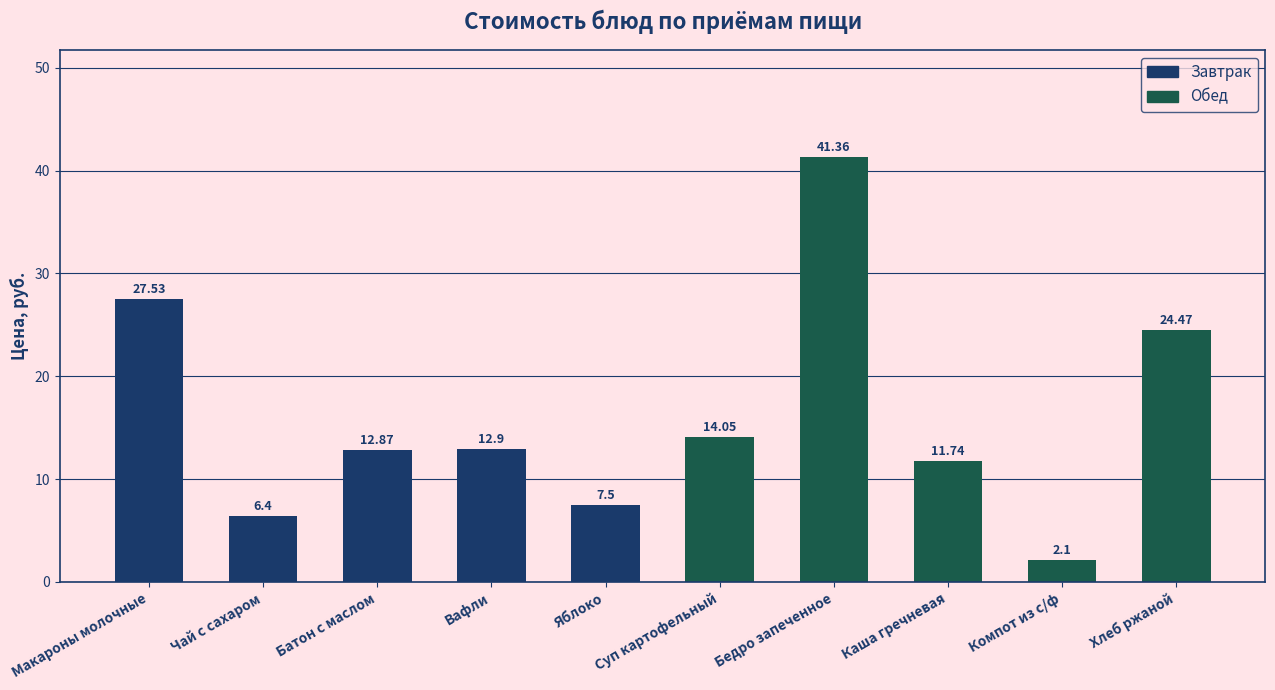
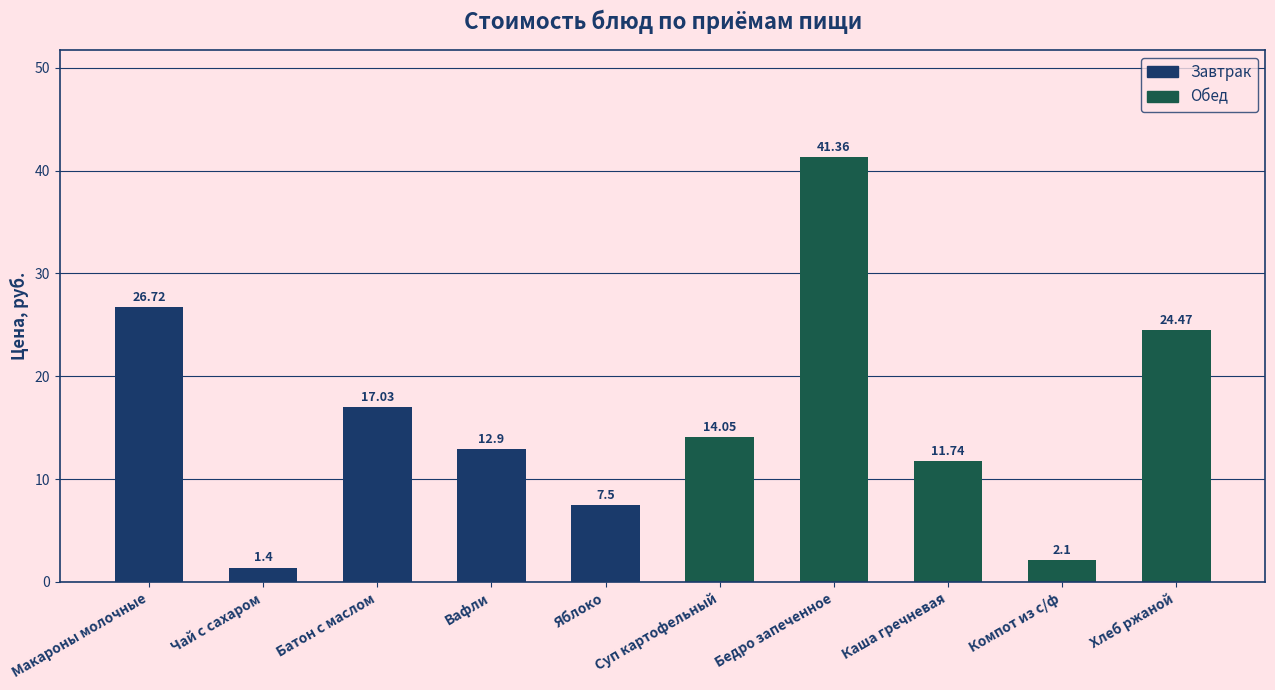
  {
-   "Макароны молочные": 27.53,
-   "Чай с сахаром": 6.4,
-   "Батон с маслом": 12.87,
+   "Макароны молочные": 26.72,
+   "Чай с сахаром": 1.4,
+   "Батон с маслом": 17.03,
    "Вафли": 12.9,
    "Яблоко": 7.5,
    "Суп картофельный": 14.05,
    "Бедро запеченное": 41.36,
    "Каша гречневая": 11.74,
    "Компот из с/ф": 2.1,
    "Хлеб ржаной": 24.47
  }
